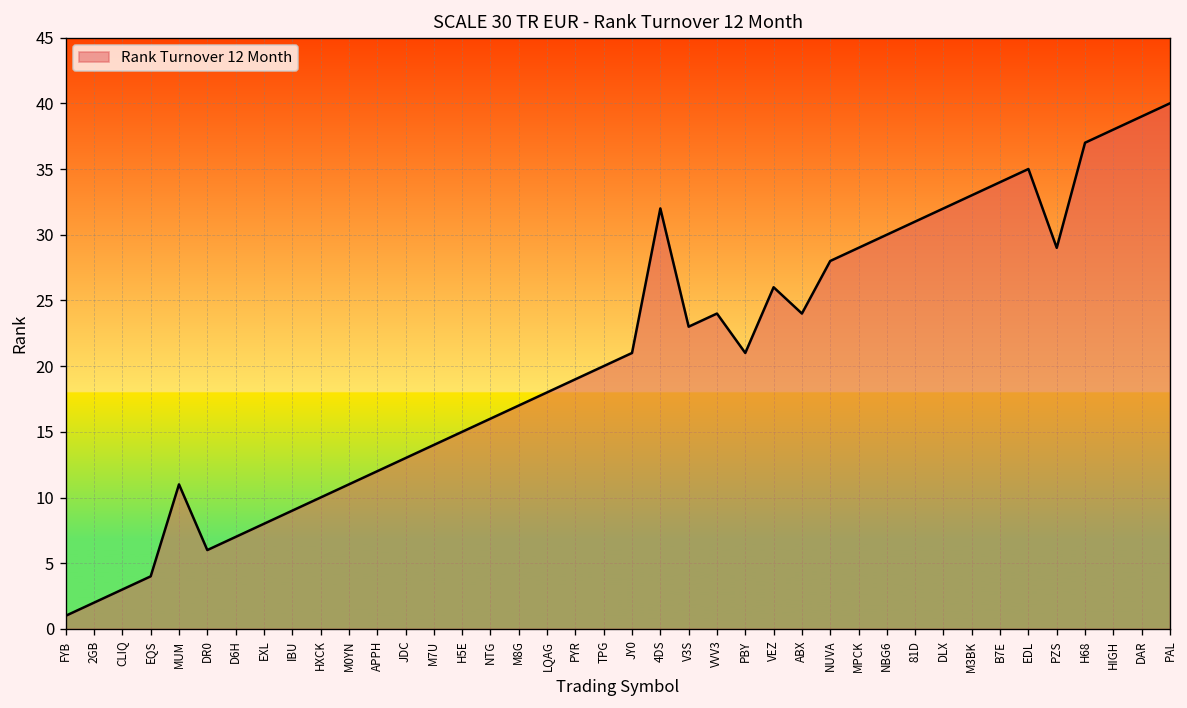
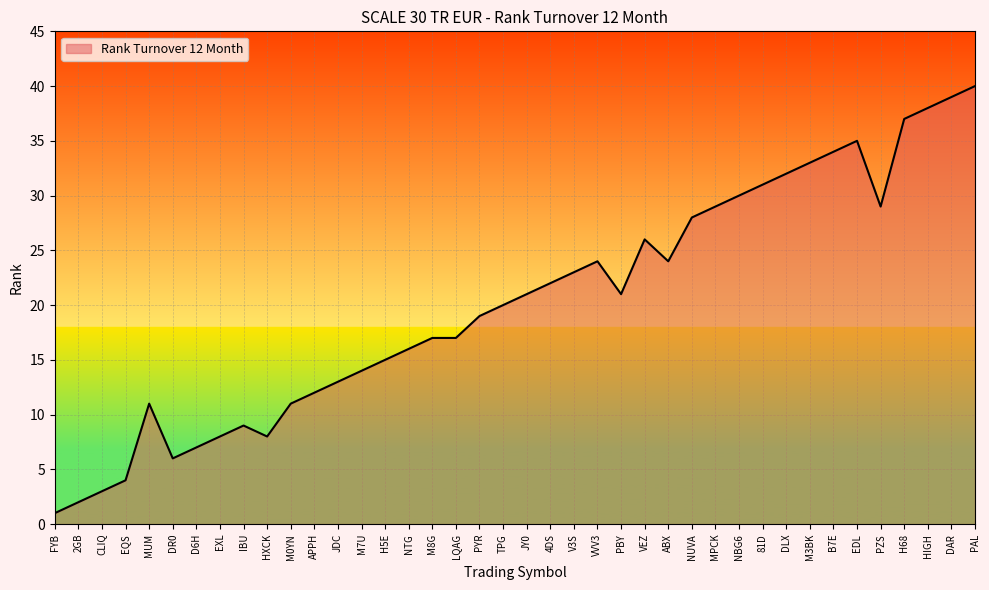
  {
    "FYB": 1,
    "2GB": 2,
    "CLIQ": 3,
    "EQS": 4,
    "MUM": 11,
    "DR0": 6,
    "D6H": 7,
    "EXL": 8,
    "IBU": 9,
-   "HXCK": 10,
+   "HXCK": 8,
    "M0YN": 11,
    "APPH": 12,
    "JDC": 13,
    "M7U": 14,
    "H5E": 15,
    "NTG": 16,
    "M8G": 17,
-   "LQAG": 18,
+   "LQAG": 17,
    "PYR": 19,
    "TPG": 20,
    "JY0": 21,
-   "4DS": 32,
+   "4DS": 22,
    "V3S": 23,
    "VVV3": 24,
    "PBY": 21,
    "VEZ": 26,
    "ABX": 24,
    "NUVA": 28,
    "MPCK": 29,
    "NBG6": 30,
    "81D": 31,
    "DLX": 32,
    "M3BK": 33,
    "B7E": 34,
    "EDL": 35,
    "PZS": 29,
    "H68": 37,
    "HIGH": 38,
    "DAR": 39,
    "PAL": 40
  }
